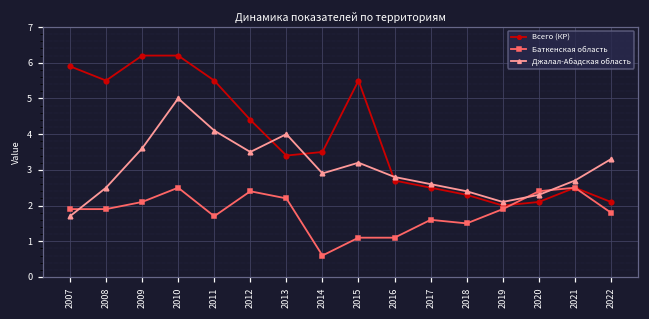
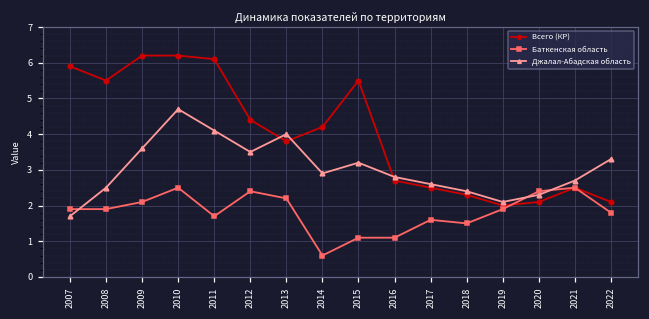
  {
    "Всего (КР)": {
      "2007": 5.9,
      "2008": 5.5,
      "2009": 6.2,
      "2010": 6.2,
-     "2011": 5.5,
+     "2011": 6.1,
      "2012": 4.4,
-     "2013": 3.4,
-     "2014": 3.5,
+     "2013": 3.8,
+     "2014": 4.2,
      "2015": 5.5,
      "2016": 2.7,
      "2017": 2.5,
      "2018": 2.3,
      "2019": 2.0,
      "2020": 2.1,
      "2022": 2.1
    },
    "Баткенская область": {
      "2007": 1.9,
      "2008": 1.9,
      "2009": 2.1,
      "2010": 2.5,
      "2011": 1.7,
      "2012": 2.4,
      "2013": 2.2,
      "2014": 0.6,
      "2015": 1.1,
      "2016": 1.1,
      "2017": 1.6,
      "2018": 1.5,
      "2019": 1.9,
      "2020": 2.4,
      "2022": 1.8
    },
    "Джалал-Абадская область": {
      "2007": 1.7,
      "2008": 2.5,
      "2009": 3.6,
-     "2010": 5.0,
+     "2010": 4.7,
      "2011": 4.1,
      "2012": 3.5,
      "2013": 4.0,
      "2014": 2.9,
      "2015": 3.2,
      "2016": 2.8,
      "2017": 2.6,
      "2018": 2.4,
      "2019": 2.1,
      "2020": 2.3,
      "2021": 2.7,
      "2022": 3.3
    }
  }
